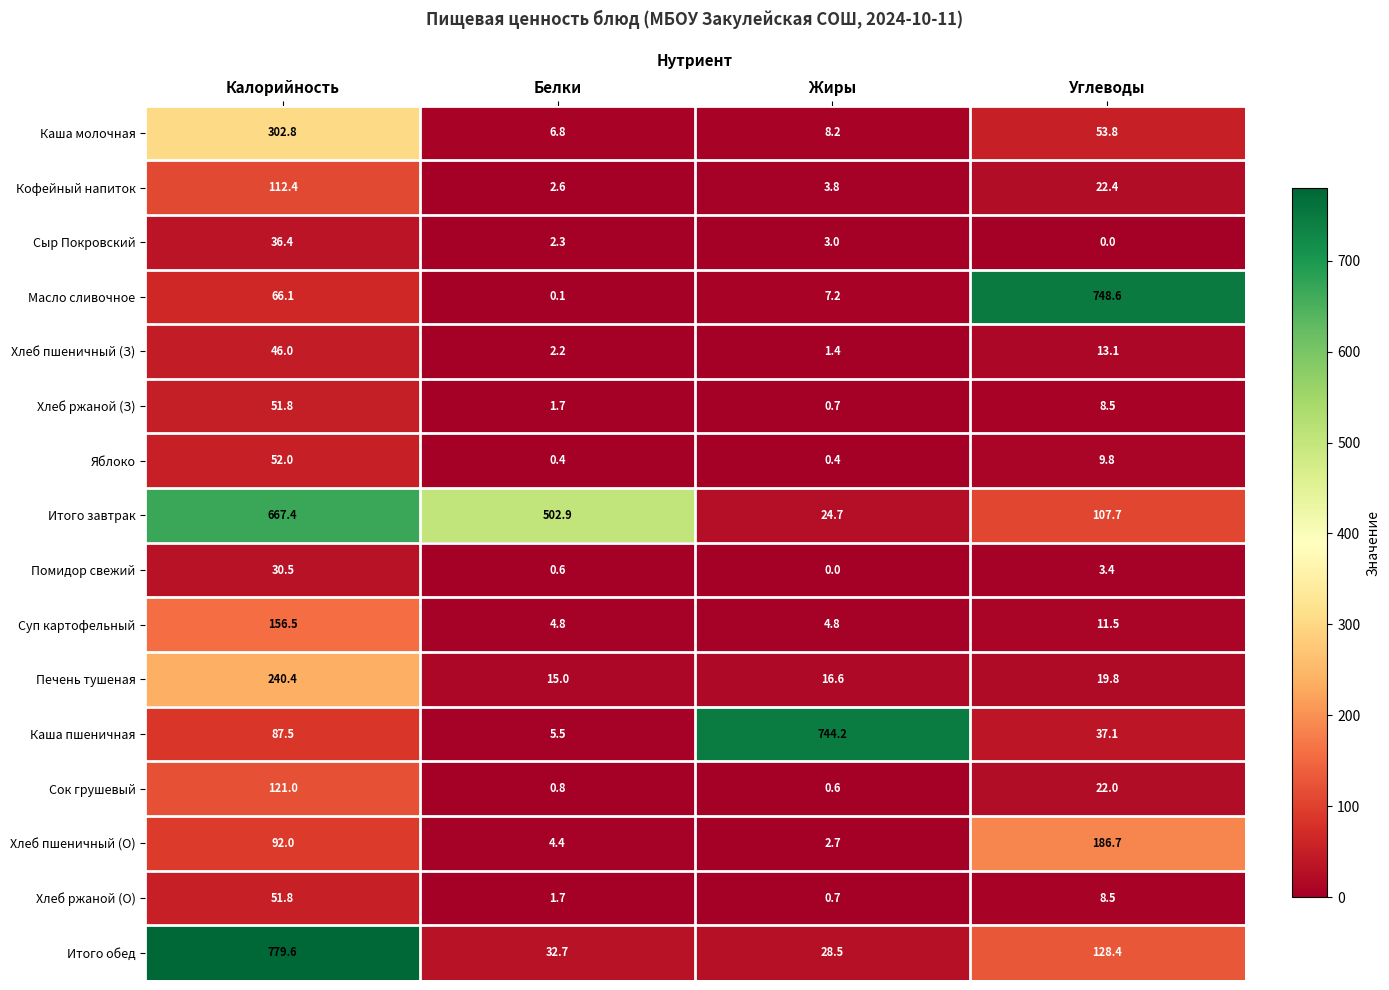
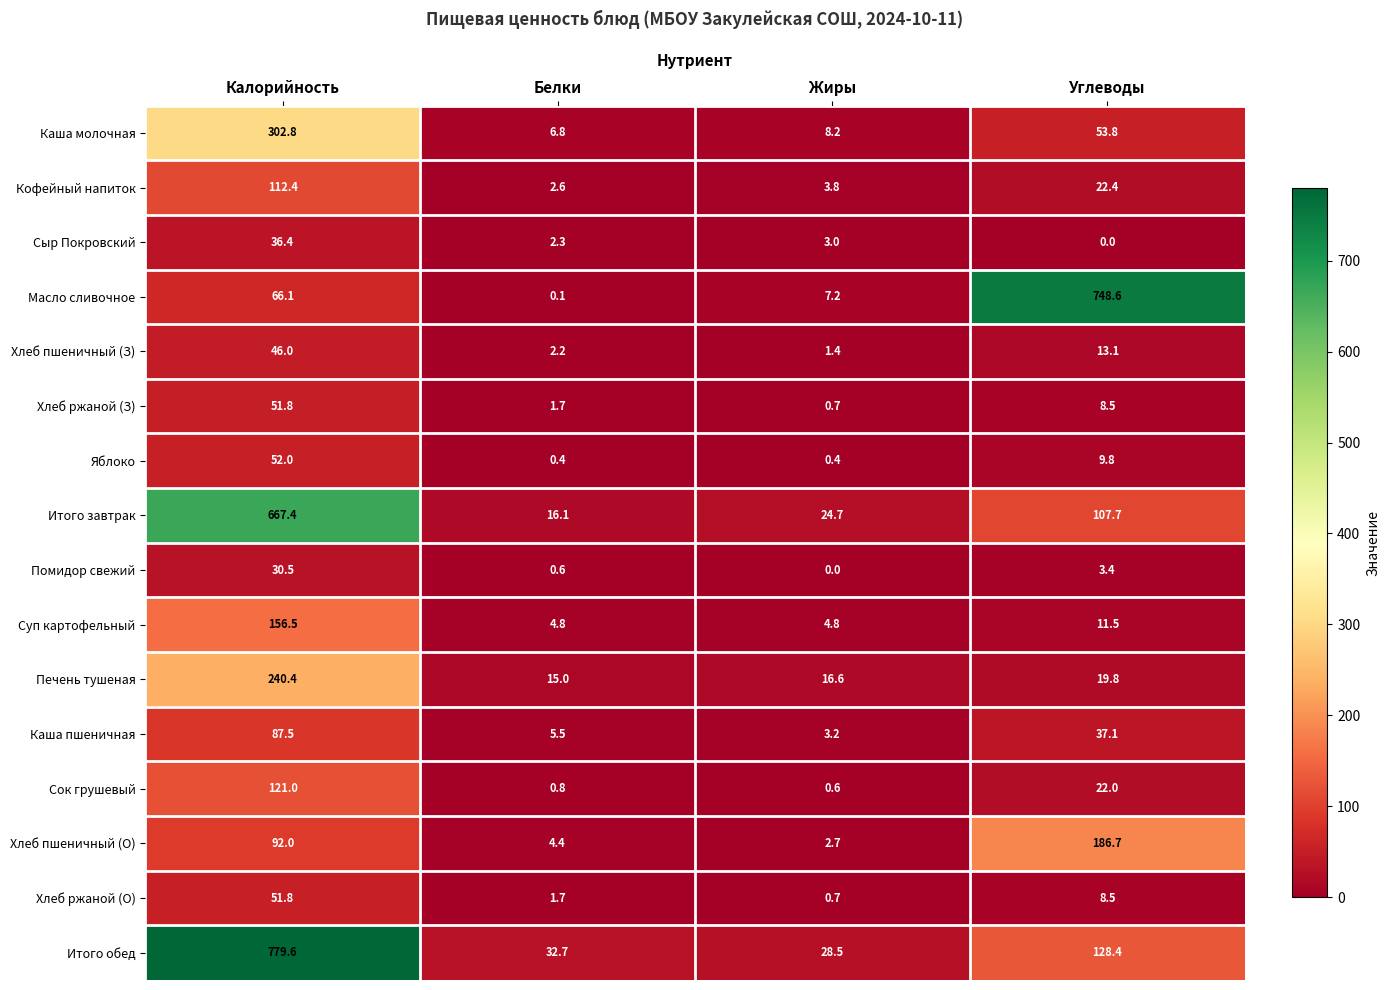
  {
    "Каша молочная": {
      "Калорийность": 302.8,
      "Белки": 6.8,
      "Жиры": 8.2,
      "Углеводы": 53.8
    },
    "Кофейный напиток": {
      "Калорийность": 112.4,
      "Белки": 2.6,
      "Жиры": 3.8,
      "Углеводы": 22.4
    },
    "Сыр Покровский": {
      "Калорийность": 36.4,
      "Белки": 2.3,
      "Жиры": 3.0,
      "Углеводы": 0.0
    },
    "Масло сливочное": {
      "Калорийность": 66.1,
      "Белки": 0.1,
      "Жиры": 7.2,
      "Углеводы": 748.6
    },
    "Хлеб пшеничный (З)": {
      "Калорийность": 46.0,
      "Белки": 2.2,
      "Жиры": 1.4,
      "Углеводы": 13.1
    },
    "Хлеб ржаной (З)": {
      "Калорийность": 51.8,
      "Белки": 1.7,
      "Жиры": 0.7,
      "Углеводы": 8.5
    },
    "Яблоко": {
      "Калорийность": 52.0,
      "Белки": 0.4,
      "Жиры": 0.4,
      "Углеводы": 9.8
    },
    "Итого завтрак": {
      "Калорийность": 667.4,
-     "Белки": 502.9,
+     "Белки": 16.1,
      "Жиры": 24.7,
      "Углеводы": 107.7
    },
    "Помидор свежий": {
      "Калорийность": 30.5,
      "Белки": 0.6,
      "Жиры": 0.0,
      "Углеводы": 3.4
    },
    "Суп картофельный": {
      "Калорийность": 156.5,
      "Белки": 4.8,
      "Жиры": 4.8,
      "Углеводы": 11.5
    },
    "Печень тушеная": {
      "Калорийность": 240.4,
      "Белки": 15.0,
      "Жиры": 16.6,
      "Углеводы": 19.8
    },
    "Каша пшеничная": {
      "Калорийность": 87.5,
      "Белки": 5.5,
-     "Жиры": 744.2,
+     "Жиры": 3.2,
      "Углеводы": 37.1
    },
    "Сок грушевый": {
      "Калорийность": 121.0,
      "Белки": 0.8,
      "Жиры": 0.6,
      "Углеводы": 22.0
    },
    "Хлеб пшеничный (О)": {
      "Калорийность": 92.0,
      "Белки": 4.4,
      "Жиры": 2.7,
      "Углеводы": 186.7
    },
    "Хлеб ржаной (О)": {
      "Калорийность": 51.8,
      "Белки": 1.7,
      "Жиры": 0.7,
      "Углеводы": 8.5
    },
    "Итого обед": {
      "Калорийность": 779.6,
      "Белки": 32.7,
      "Жиры": 28.5,
      "Углеводы": 128.4
    }
  }
